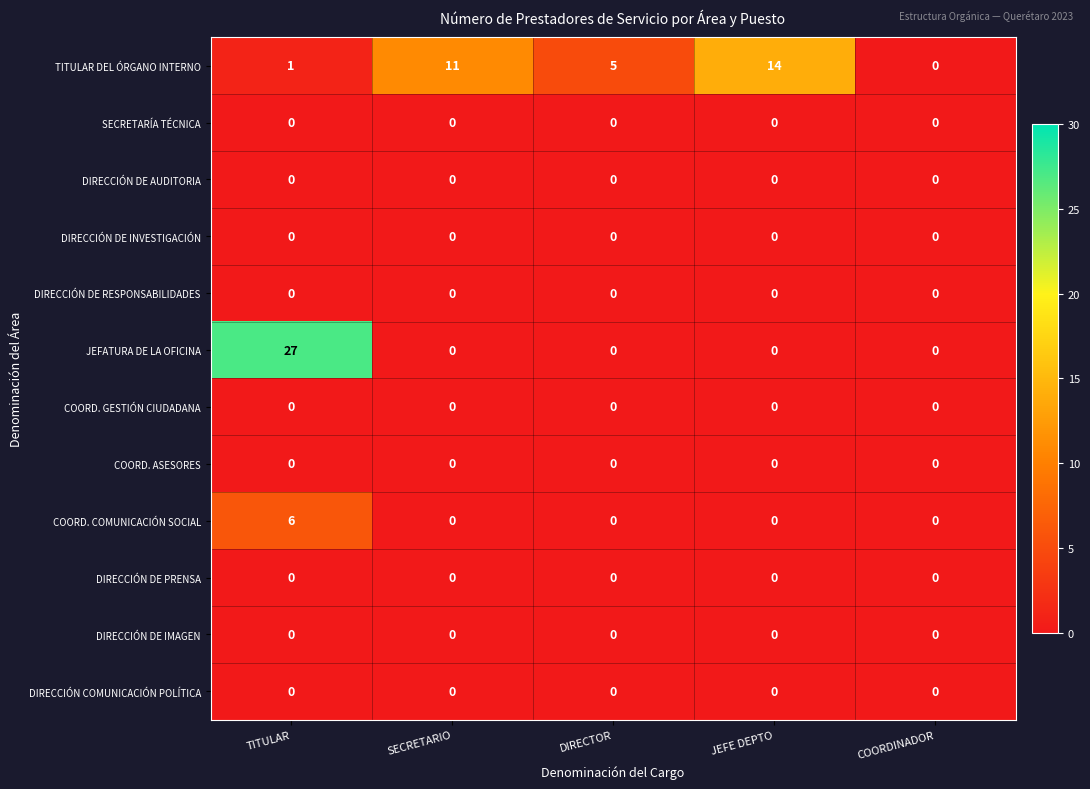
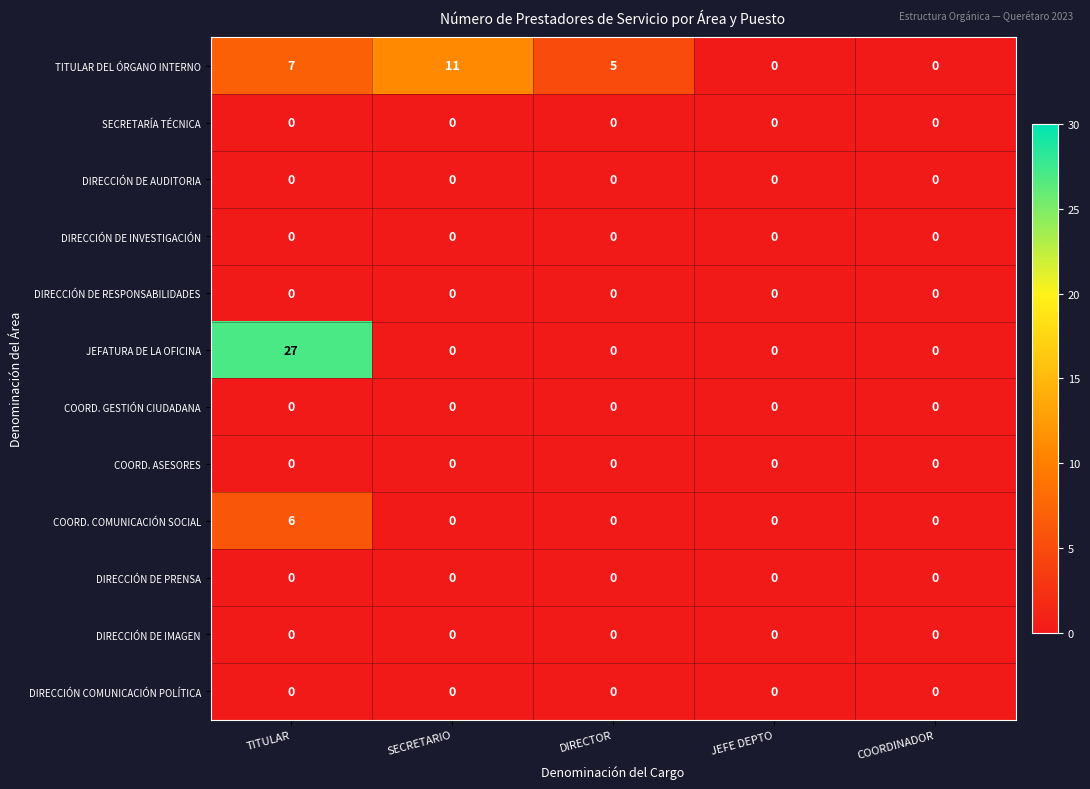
  {
    "TITULAR DEL ÓRGANO INTERNO": {
-     "TITULAR": 1,
+     "TITULAR": 7,
      "SECRETARIO": 11,
      "DIRECTOR": 5,
-     "JEFE DEPTO": 14,
+     "JEFE DEPTO": 0,
      "COORDINADOR": 0
    },
    "SECRETARÍA TÉCNICA": {
      "TITULAR": 0,
      "SECRETARIO": 0,
      "DIRECTOR": 0,
      "JEFE DEPTO": 0,
      "COORDINADOR": 0
    },
    "DIRECCIÓN DE AUDITORIA": {
      "TITULAR": 0,
      "SECRETARIO": 0,
      "DIRECTOR": 0,
      "JEFE DEPTO": 0,
      "COORDINADOR": 0
    },
    "DIRECCIÓN DE INVESTIGACIÓN": {
      "TITULAR": 0,
      "SECRETARIO": 0,
      "DIRECTOR": 0,
      "JEFE DEPTO": 0,
      "COORDINADOR": 0
    },
    "DIRECCIÓN DE RESPONSABILIDADES": {
      "TITULAR": 0,
      "SECRETARIO": 0,
      "DIRECTOR": 0,
      "JEFE DEPTO": 0,
      "COORDINADOR": 0
    },
    "JEFATURA DE LA OFICINA": {
      "TITULAR": 27,
      "SECRETARIO": 0,
      "DIRECTOR": 0,
      "JEFE DEPTO": 0,
      "COORDINADOR": 0
    },
    "COORD. GESTIÓN CIUDADANA": {
      "TITULAR": 0,
      "SECRETARIO": 0,
      "DIRECTOR": 0,
      "JEFE DEPTO": 0,
      "COORDINADOR": 0
    },
    "COORD. ASESORES": {
      "TITULAR": 0,
      "SECRETARIO": 0,
      "DIRECTOR": 0,
      "JEFE DEPTO": 0,
      "COORDINADOR": 0
    },
    "COORD. COMUNICACIÓN SOCIAL": {
      "TITULAR": 6,
      "SECRETARIO": 0,
      "DIRECTOR": 0,
      "JEFE DEPTO": 0,
      "COORDINADOR": 0
    },
    "DIRECCIÓN DE PRENSA": {
      "TITULAR": 0,
      "SECRETARIO": 0,
      "DIRECTOR": 0,
      "JEFE DEPTO": 0,
      "COORDINADOR": 0
    },
    "DIRECCIÓN DE IMAGEN": {
      "TITULAR": 0,
      "SECRETARIO": 0,
      "DIRECTOR": 0,
      "JEFE DEPTO": 0,
      "COORDINADOR": 0
    },
    "DIRECCIÓN COMUNICACIÓN POLÍTICA": {
      "TITULAR": 0,
      "SECRETARIO": 0,
      "DIRECTOR": 0,
      "JEFE DEPTO": 0,
      "COORDINADOR": 0
    }
  }
